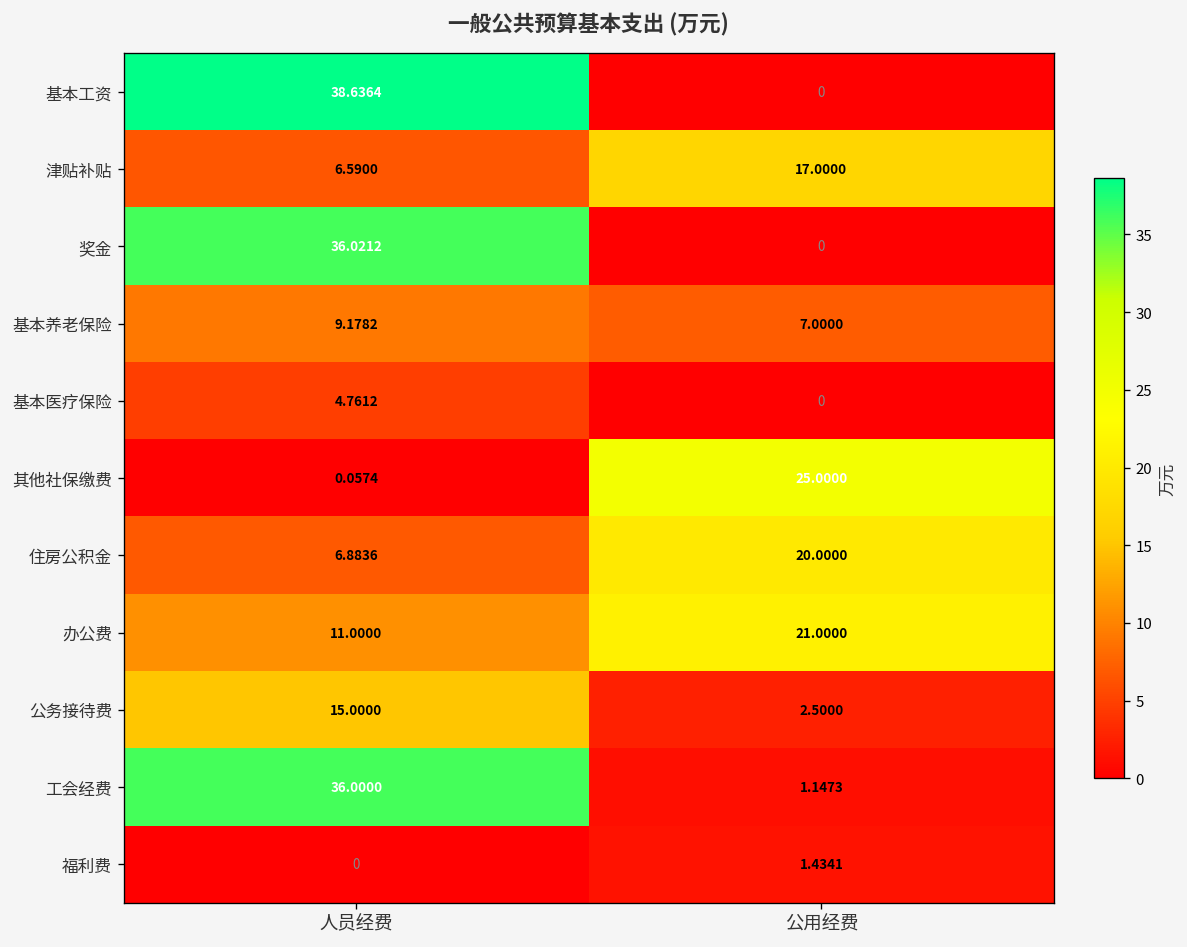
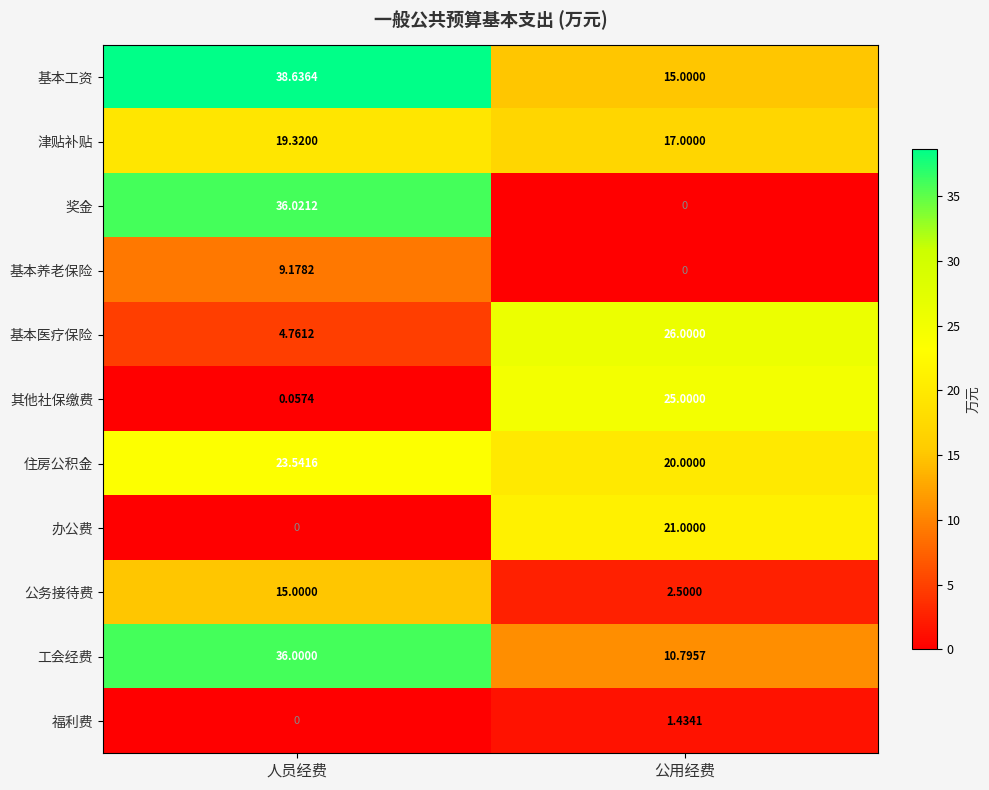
  {
    "基本工资": {
      "人员经费": 38.6364,
-     "公用经费": 0
+     "公用经费": 15.0000
    },
    "津贴补贴": {
-     "人员经费": 6.5900,
+     "人员经费": 19.3200,
      "公用经费": 17.0000
    },
    "奖金": {
      "人员经费": 36.0212,
      "公用经费": 0
    },
    "基本养老保险": {
      "人员经费": 9.1782,
-     "公用经费": 7.0000
+     "公用经费": 0
    },
    "基本医疗保险": {
      "人员经费": 4.7612,
-     "公用经费": 0
+     "公用经费": 26.0000
    },
    "其他社保缴费": {
      "人员经费": 0.0574,
      "公用经费": 25.0000
    },
    "住房公积金": {
-     "人员经费": 6.8836,
+     "人员经费": 23.5416,
      "公用经费": 20.0000
    },
    "办公费": {
-     "人员经费": 11.0000,
+     "人员经费": 0,
      "公用经费": 21.0000
    },
    "公务接待费": {
      "人员经费": 15.0000,
      "公用经费": 2.5000
    },
    "工会经费": {
      "人员经费": 36.0000,
-     "公用经费": 1.1473
+     "公用经费": 10.7957
    },
    "福利费": {
      "人员经费": 0,
      "公用经费": 1.4341
    }
  }
